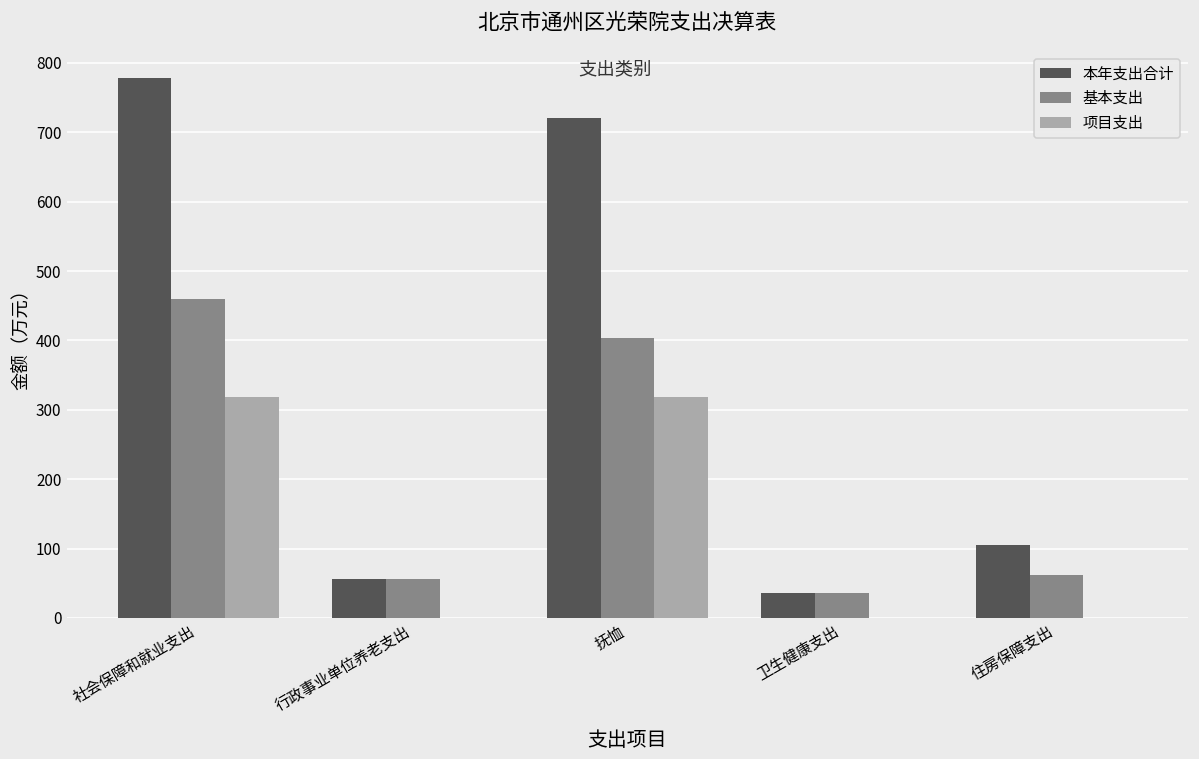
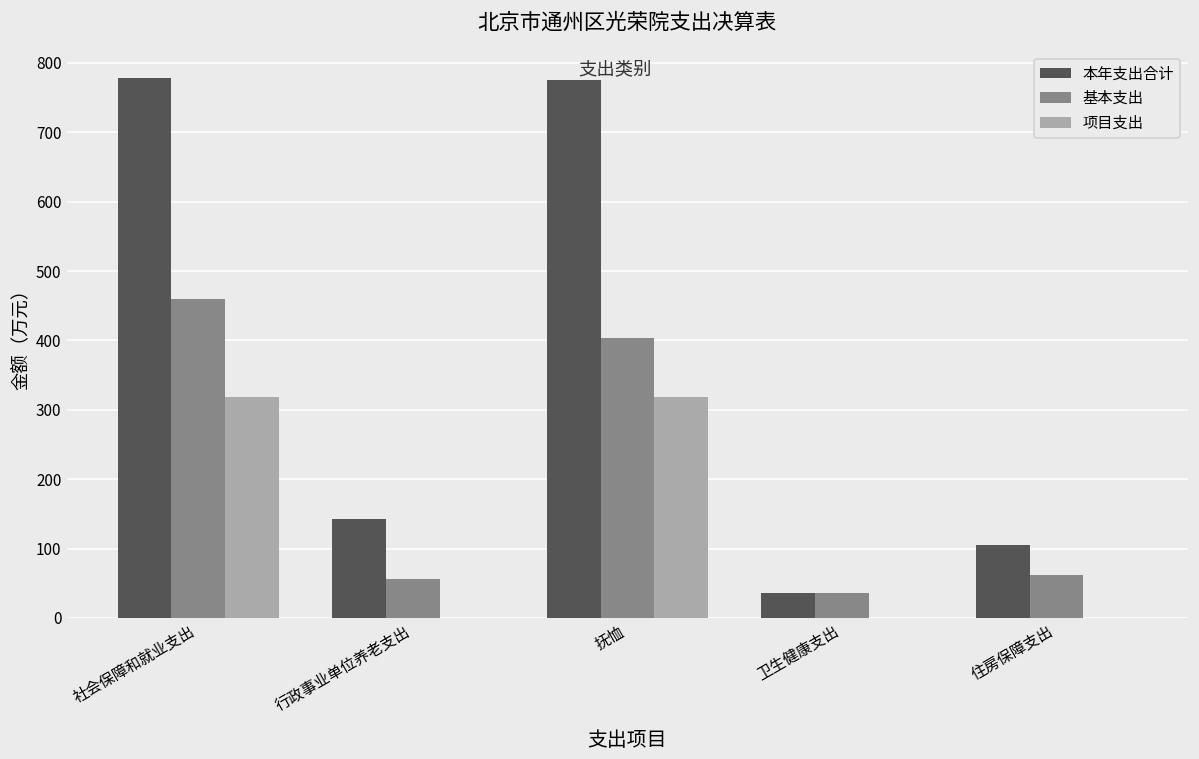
  {
    "本年支出合计": {
      "社会保障和就业支出": 780,
-     "行政事业单位养老支出": 60,
-     "抚恤": 720,
+     "行政事业单位养老支出": 140,
+     "抚恤": 780,
      "卫生健康支出": 40,
      "住房保障支出": 110
    }
  }
